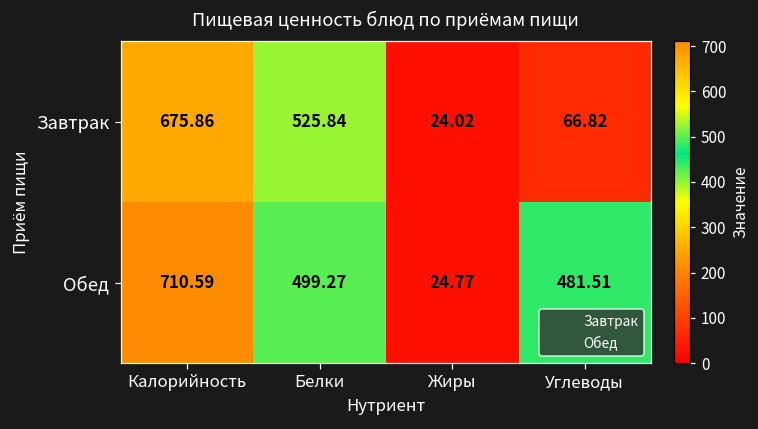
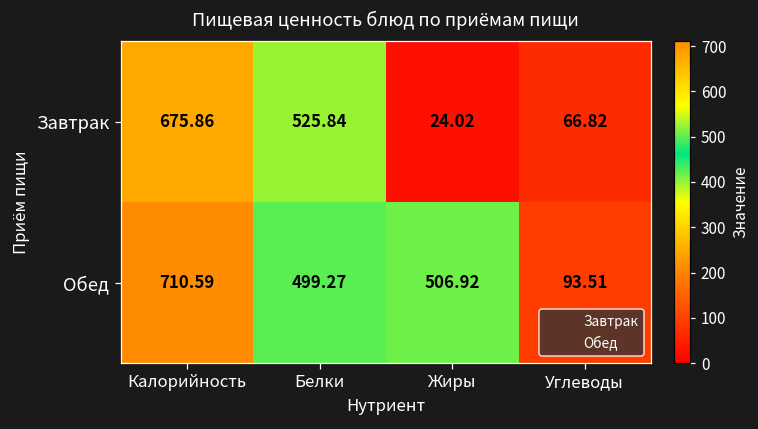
  {
    "Завтрак": {
      "Калорийность": 675.86,
      "Белки": 525.84,
      "Жиры": 24.02,
      "Углеводы": 66.82
    },
    "Обед": {
      "Калорийность": 710.59,
      "Белки": 499.27,
-     "Жиры": 24.77,
-     "Углеводы": 481.51
+     "Жиры": 506.92,
+     "Углеводы": 93.51
    }
  }
